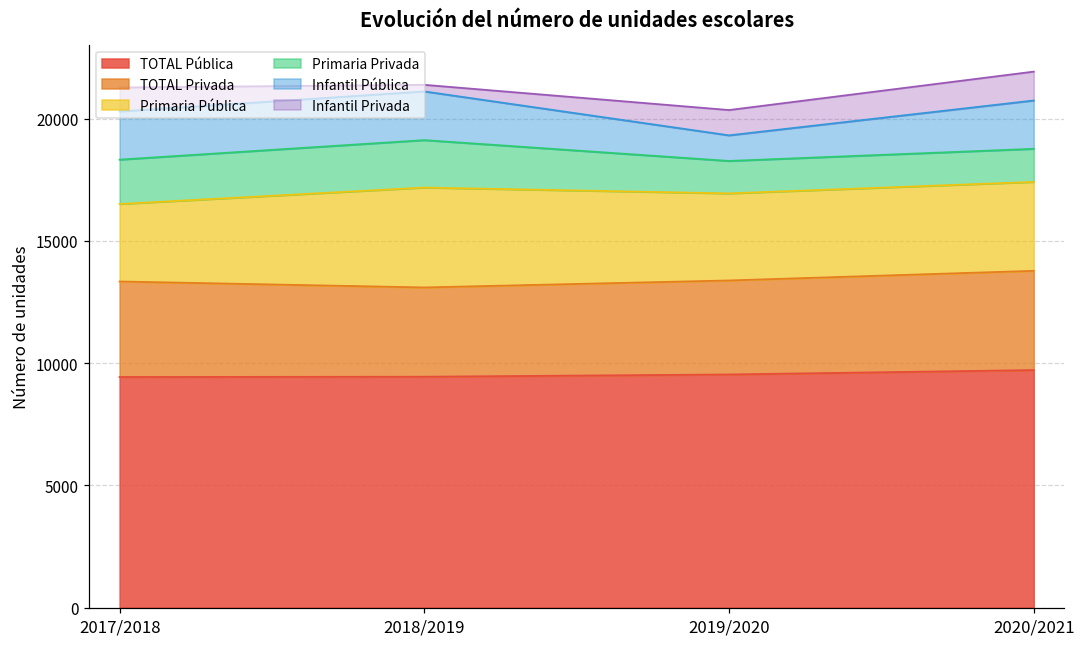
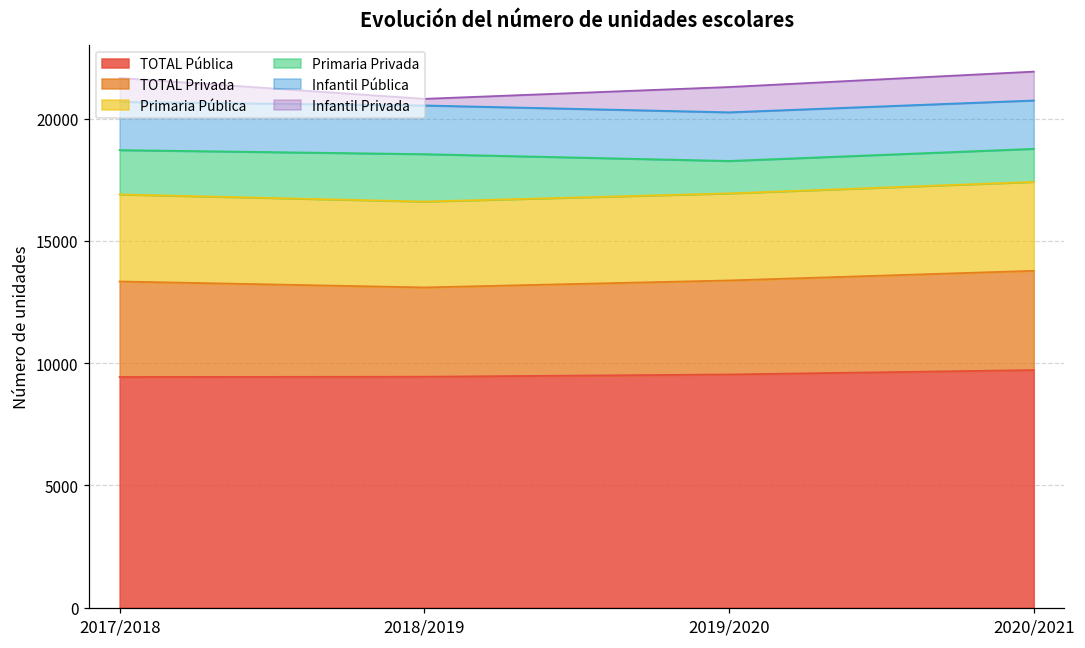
  {
    "Primaria Pública": {
-     "2017/2018": 3200,
-     "2018/2019": 4100,
+     "2017/2018": 3600,
+     "2018/2019": 3500,
      "2019/2020": 3600,
      "2020/2021": 3600
    },
    "Primaria Privada": {
      "2017/2018": 1800,
      "2018/2019": 1900,
      "2019/2020": 1300,
      "2020/2021": 1400
    },
    "Infantil Pública": {
-     "2019/2020": 1000,
+     "2019/2020": 2000,
      "2020/2021": 2000
    },
    "Infantil Privada": {
      "2019/2020": 1000,
      "2020/2021": 1200
    }
  }
